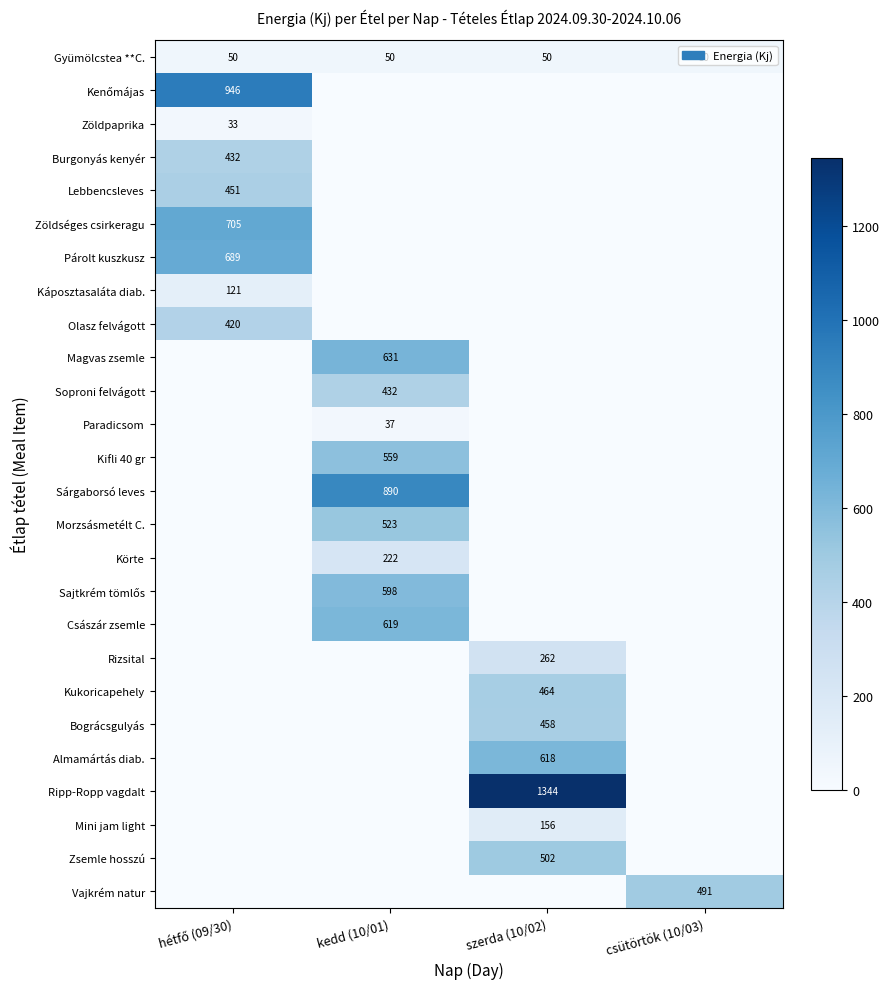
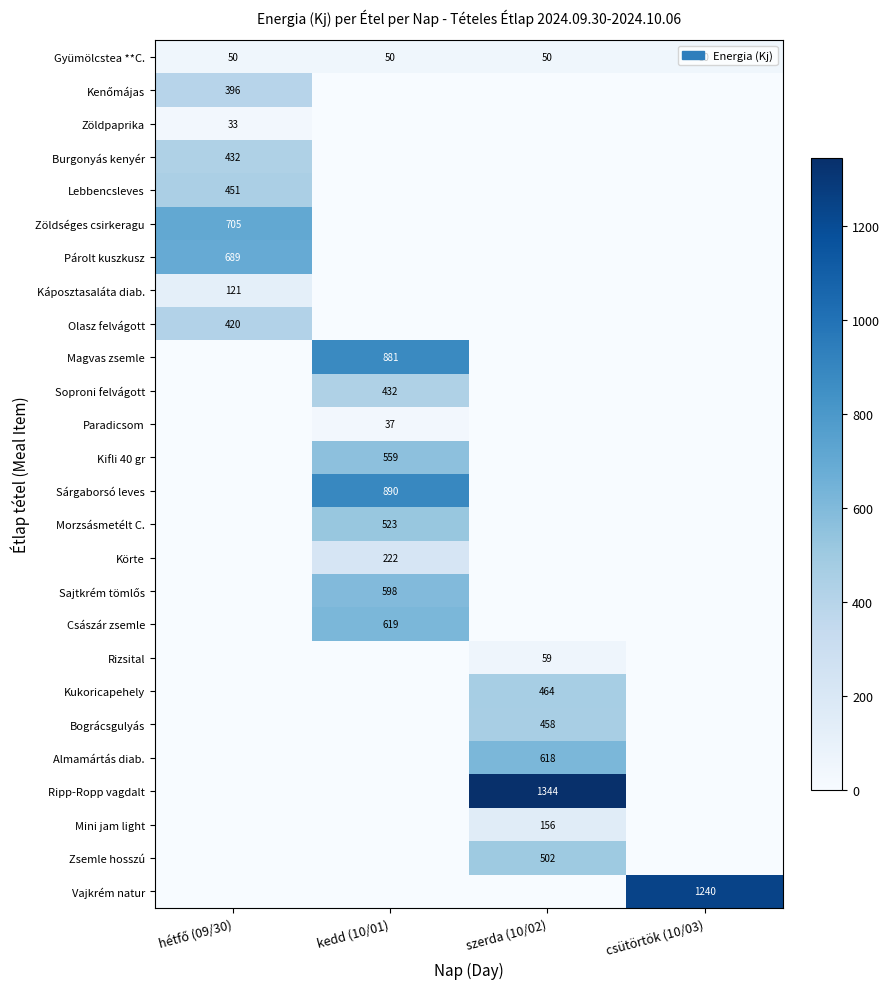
  {
    "Gyümölcstea **C.": {
      "hétfő (09/30)": 50,
      "kedd (10/01)": 50,
      "szerda (10/02)": 50
    },
    "Kenőmájas": {
-     "hétfő (09/30)": 946
+     "hétfő (09/30)": 396
    },
    "Zöldpaprika": {
      "hétfő (09/30)": 33
    },
    "Burgonyás kenyér": {
      "hétfő (09/30)": 432
    },
    "Lebbencsleves": {
      "hétfő (09/30)": 451
    },
    "Zöldséges csirkeragu": {
      "hétfő (09/30)": 705
    },
    "Párolt kuszkusz": {
      "hétfő (09/30)": 689
    },
    "Káposztasaláta diab.": {
      "hétfő (09/30)": 121
    },
    "Olasz felvágott": {
      "hétfő (09/30)": 420
    },
    "Magvas zsemle": {
-     "kedd (10/01)": 631
+     "kedd (10/01)": 881
    },
    "Soproni felvágott": {
      "kedd (10/01)": 432
    },
    "Paradicsom": {
      "kedd (10/01)": 37
    },
    "Kifli 40 gr": {
      "kedd (10/01)": 559
    },
    "Sárgaborsó leves": {
      "kedd (10/01)": 890
    },
    "Morzsásmetélt C.": {
      "kedd (10/01)": 523
    },
    "Körte": {
      "kedd (10/01)": 222
    },
    "Sajtkrém tömlős": {
      "kedd (10/01)": 598
    },
    "Császár zsemle": {
      "kedd (10/01)": 619
    },
    "Rizsital": {
-     "szerda (10/02)": 262
+     "szerda (10/02)": 59
    },
    "Kukoricapehely": {
      "szerda (10/02)": 464
    },
    "Bográcsgulyás": {
      "szerda (10/02)": 458
    },
    "Almamártás diab.": {
      "szerda (10/02)": 618
    },
    "Ripp-Ropp vagdalt": {
      "szerda (10/02)": 1344
    },
    "Mini jam light": {
      "szerda (10/02)": 156
    },
    "Zsemle hosszú": {
      "szerda (10/02)": 502
    },
    "Vajkrém natur": {
-     "csütörtök (10/03)": 491
+     "csütörtök (10/03)": 1240
    }
  }
